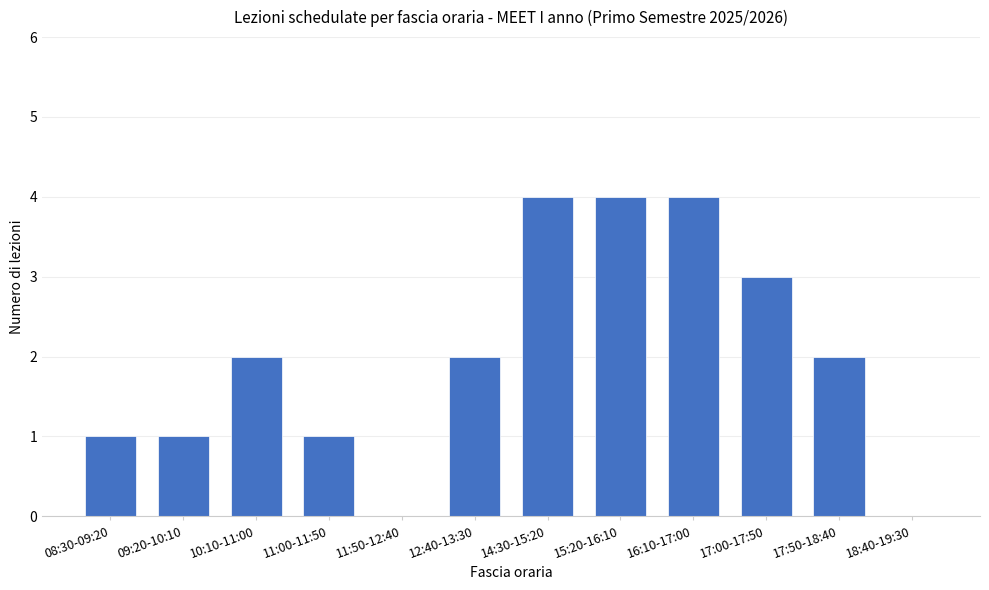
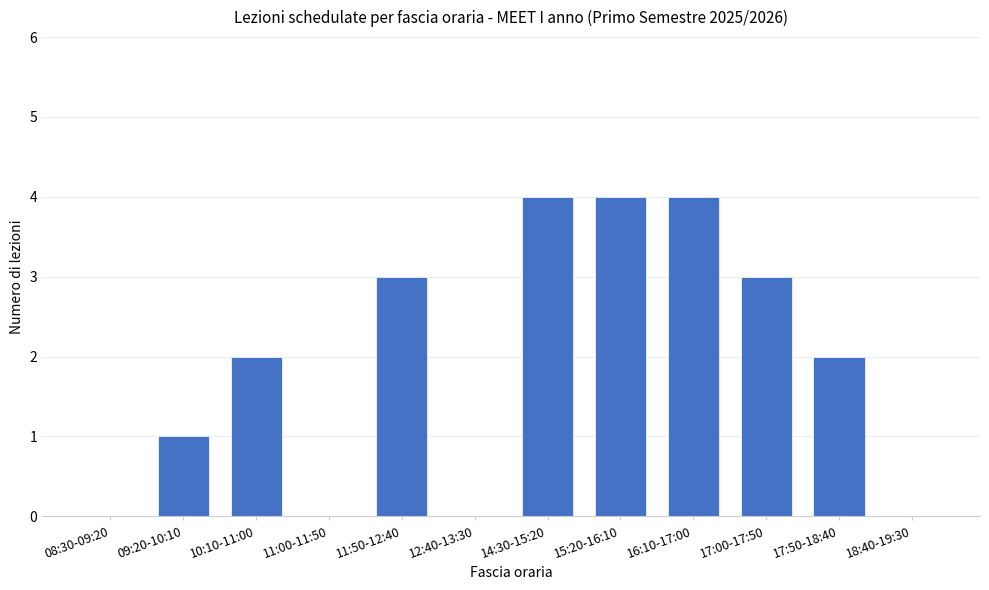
  {
-   "08:30-09:20": 1,
+   "08:30-09:20": 0,
    "09:20-10:10": 1,
    "10:10-11:00": 2,
-   "11:00-11:50": 1,
-   "11:50-12:40": 0,
-   "12:40-13:30": 2,
+   "11:00-11:50": 0,
+   "11:50-12:40": 3,
+   "12:40-13:30": 0,
    "14:30-15:20": 4,
    "15:20-16:10": 4,
    "16:10-17:00": 4,
    "17:00-17:50": 3,
    "17:50-18:40": 2,
    "18:40-19:30": 0
  }
